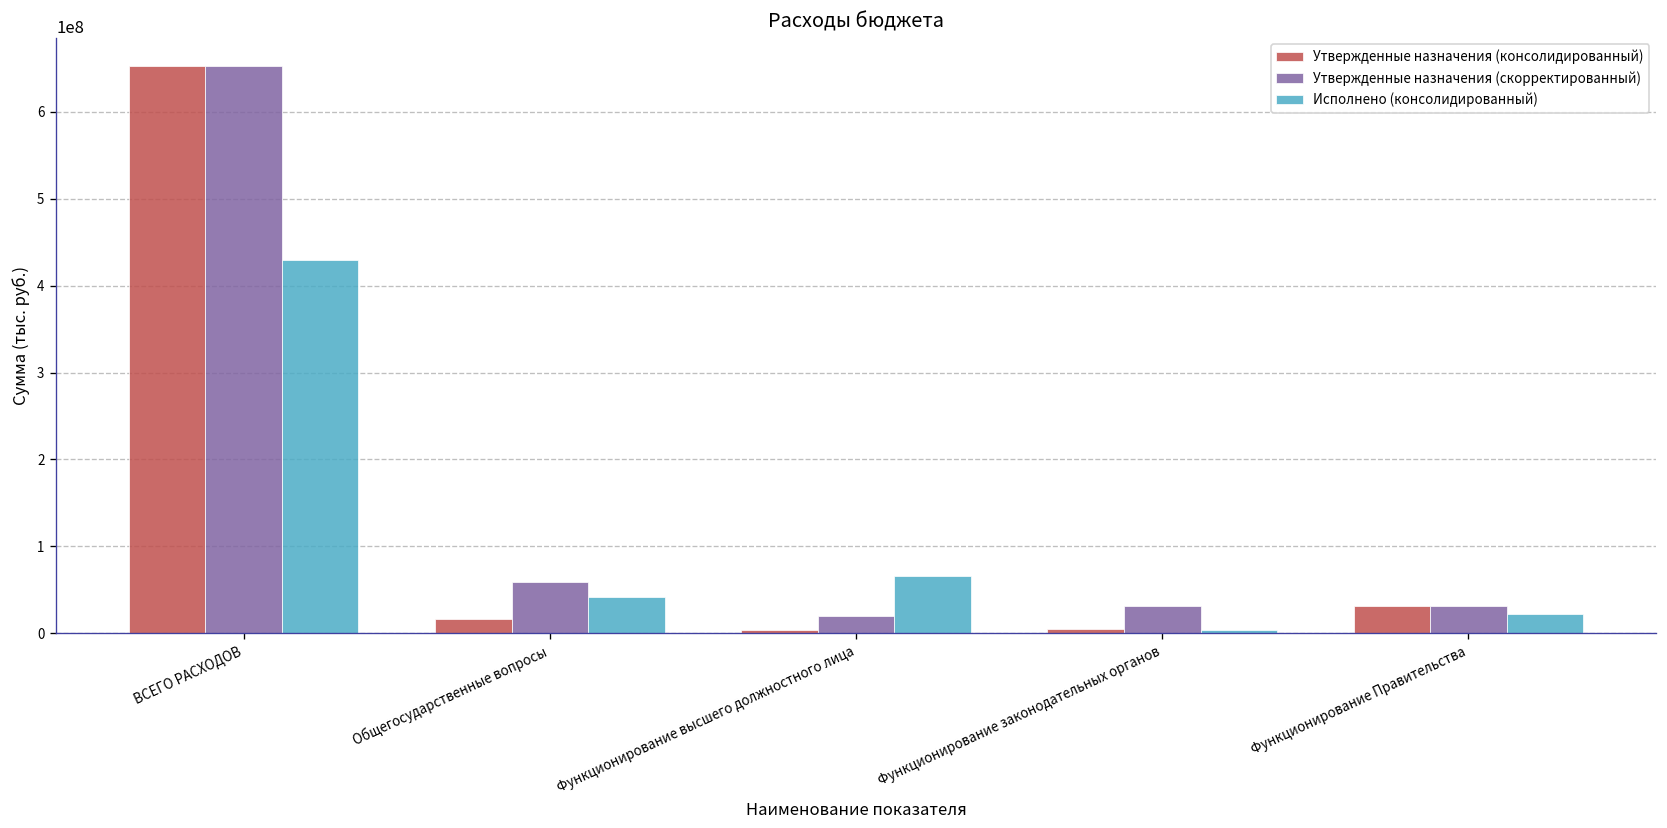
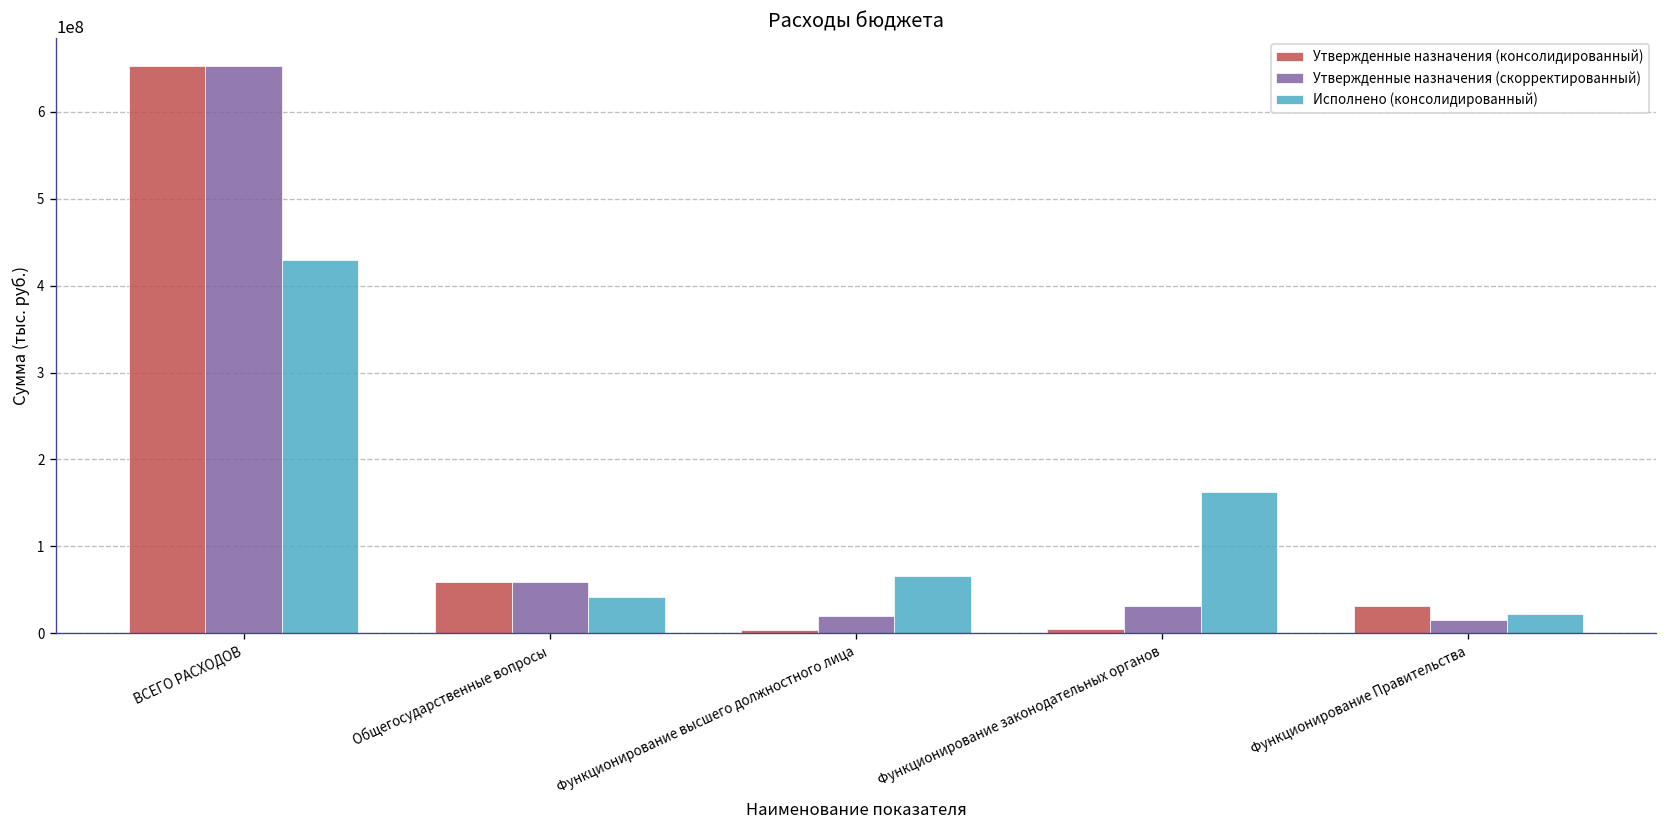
  {
    "Утвержденные назначения (консолидированный)": {
      "ВСЕГО РАСХОДОВ": 650000000,
-     "Общегосударственные вопросы": 20000000,
+     "Общегосударственные вопросы": 60000000,
      "Функционирование высшего должностного лица": 0,
      "Функционирование законодательных органов": 0,
      "Функционирование Правительства": 30000000
    },
    "Утвержденные назначения (скорректированный)": {
      "ВСЕГО РАСХОДОВ": 650000000,
      "Общегосударственные вопросы": 60000000,
      "Функционирование высшего должностного лица": 20000000,
      "Функционирование законодательных органов": 30000000,
-     "Функционирование Правительства": 30000000
+     "Функционирование Правительства": 10000000
    },
    "Исполнено (консолидированный)": {
      "ВСЕГО РАСХОДОВ": 430000000,
      "Общегосударственные вопросы": 40000000,
      "Функционирование высшего должностного лица": 70000000,
-     "Функционирование законодательных органов": 0,
+     "Функционирование законодательных органов": 160000000,
      "Функционирование Правительства": 20000000
    }
  }
